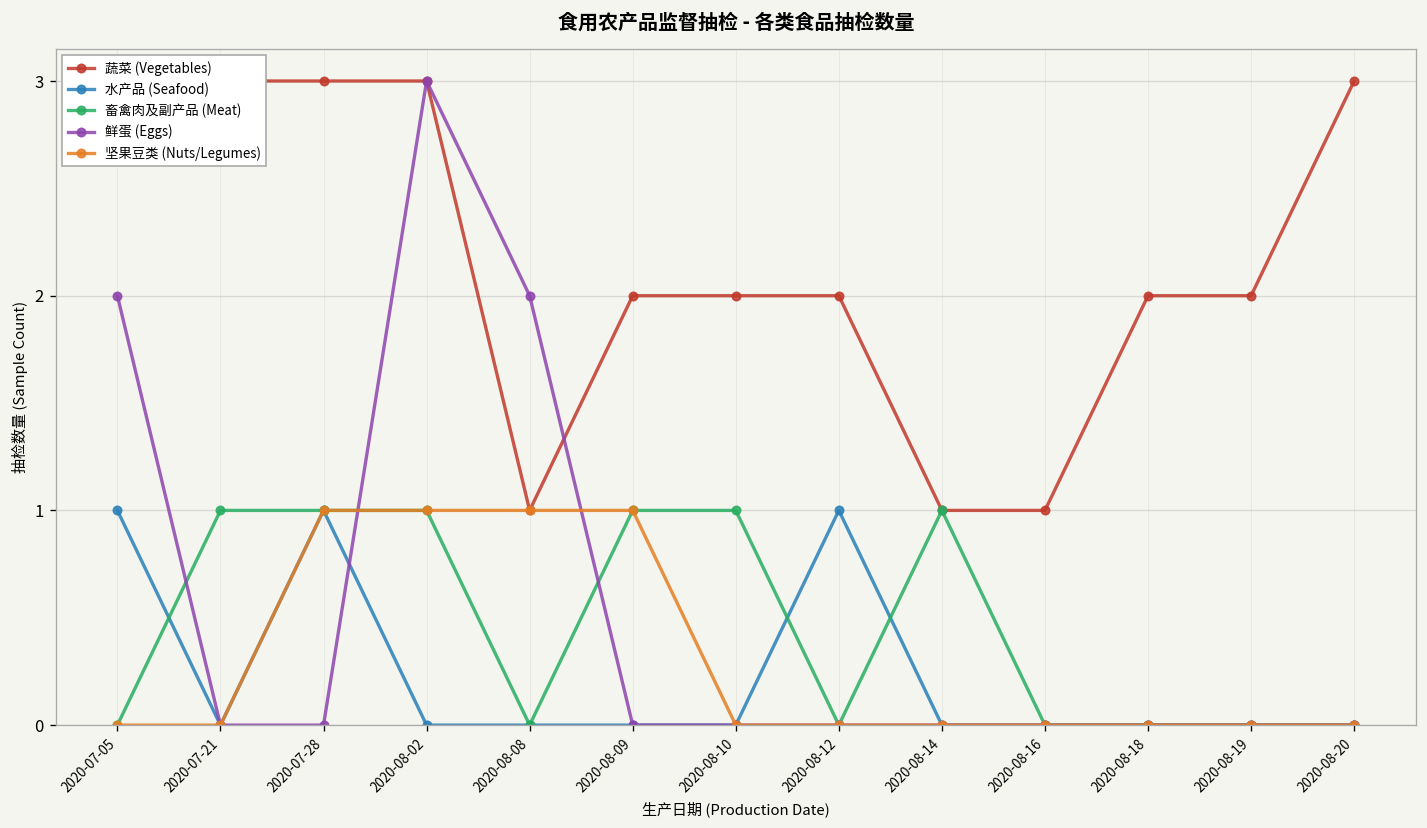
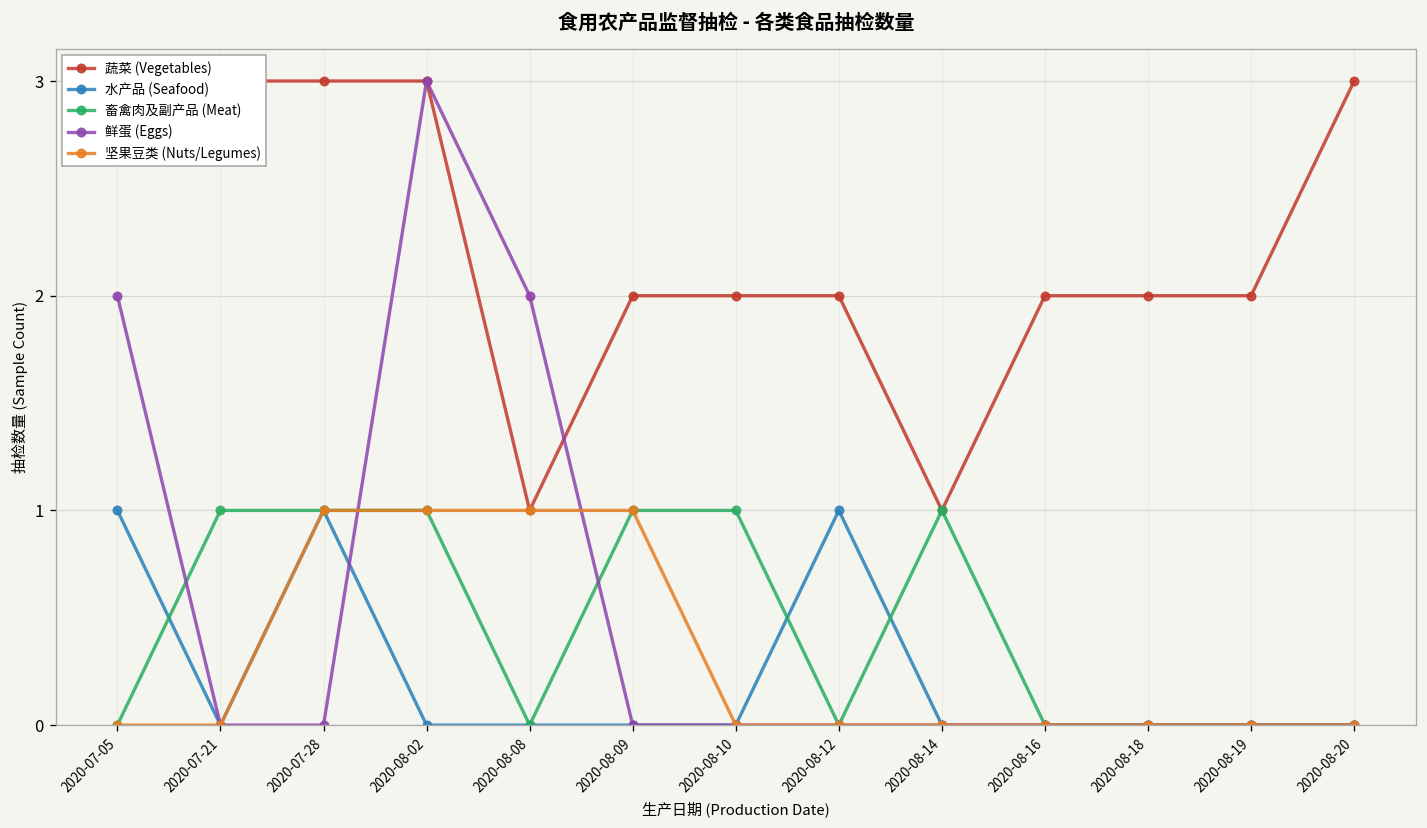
  {
    "蔬菜 (Vegetables)": {
      "2020-07-28": 3,
      "2020-08-09": 2,
      "2020-08-10": 2,
      "2020-08-12": 2,
-     "2020-08-16": 1,
+     "2020-08-16": 2,
      "2020-08-18": 2,
      "2020-08-19": 2,
      "2020-08-20": 3
    },
    "水产品 (Seafood)": {
      "2020-07-05": 1,
      "2020-08-02": 0,
      "2020-08-12": 1
    },
    "畜禽肉及副产品 (Meat)": {
      "2020-07-21": 1,
      "2020-08-10": 1
    },
    "鲜蛋 (Eggs)": {
      "2020-07-05": 2,
      "2020-07-28": 0,
      "2020-08-08": 2
    }
  }
